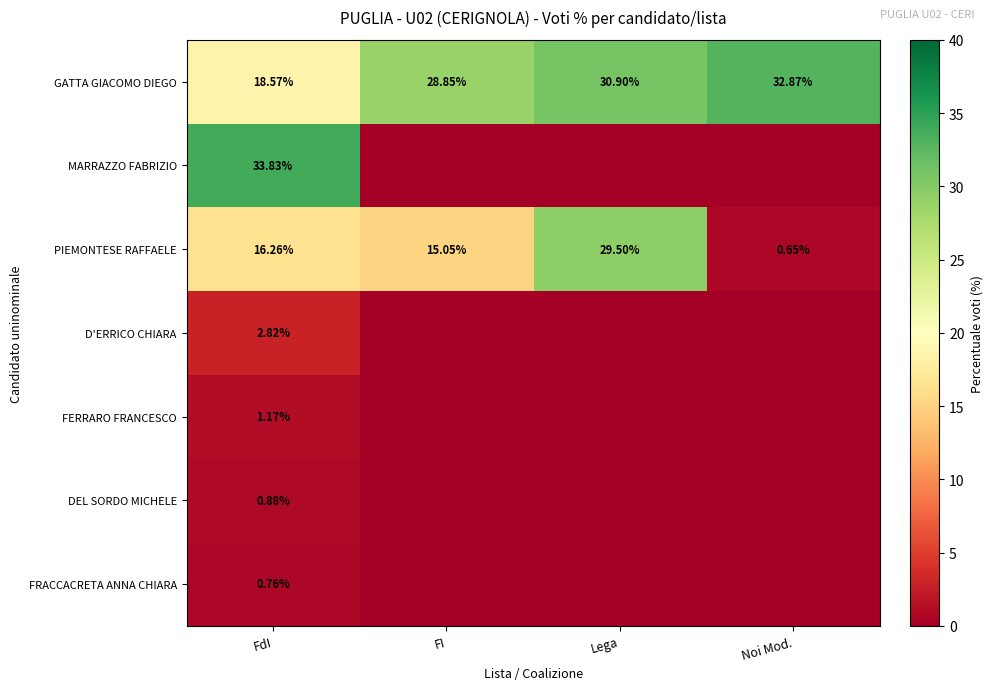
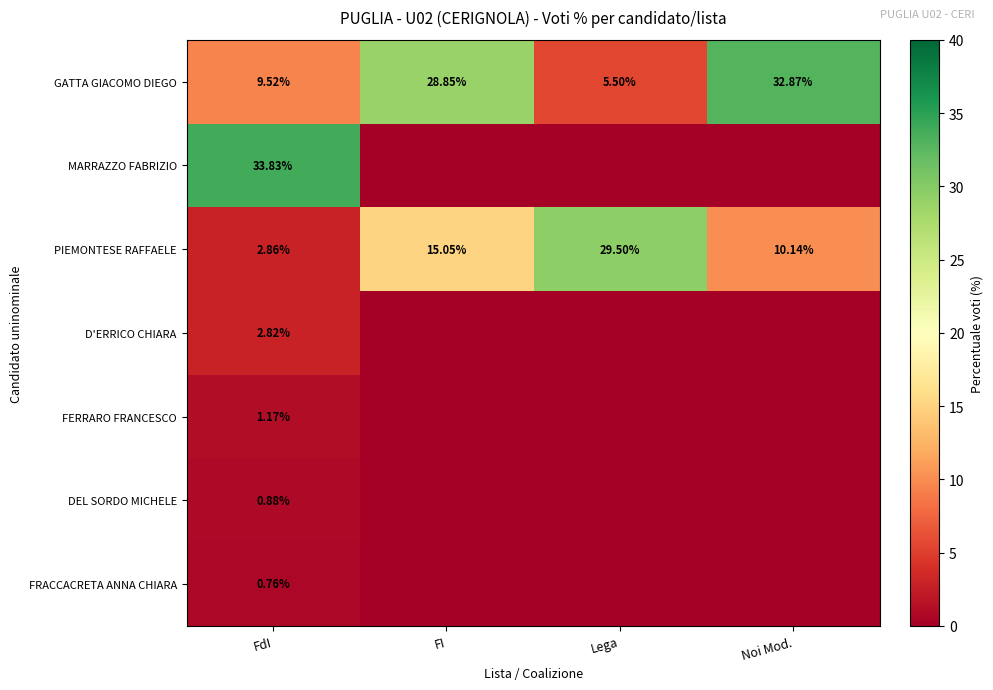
  {
    "GATTA GIACOMO DIEGO": {
-     "FdI": "18.57%",
+     "FdI": "9.52%",
      "FI": "28.85%",
-     "Lega": "30.90%",
+     "Lega": "5.50%",
      "Noi Mod.": "32.87%"
    },
    "MARRAZZO FABRIZIO": {
      "FdI": "33.83%"
    },
    "PIEMONTESE RAFFAELE": {
-     "FdI": "16.26%",
+     "FdI": "2.86%",
      "FI": "15.05%",
      "Lega": "29.50%",
-     "Noi Mod.": "0.65%"
+     "Noi Mod.": "10.14%"
    },
    "D'ERRICO CHIARA": {
      "FdI": "2.82%"
    },
    "FERRARO FRANCESCO": {
      "FdI": "1.17%"
    },
    "DEL SORDO MICHELE": {
      "FdI": "0.88%"
    },
    "FRACCACRETA ANNA CHIARA": {
      "FdI": "0.76%"
    }
  }
